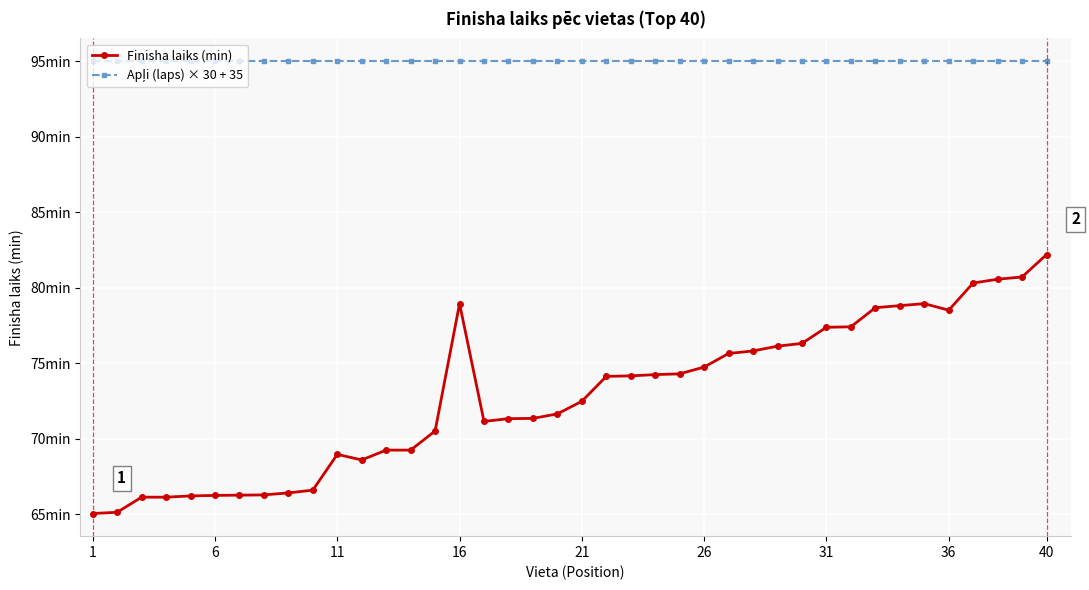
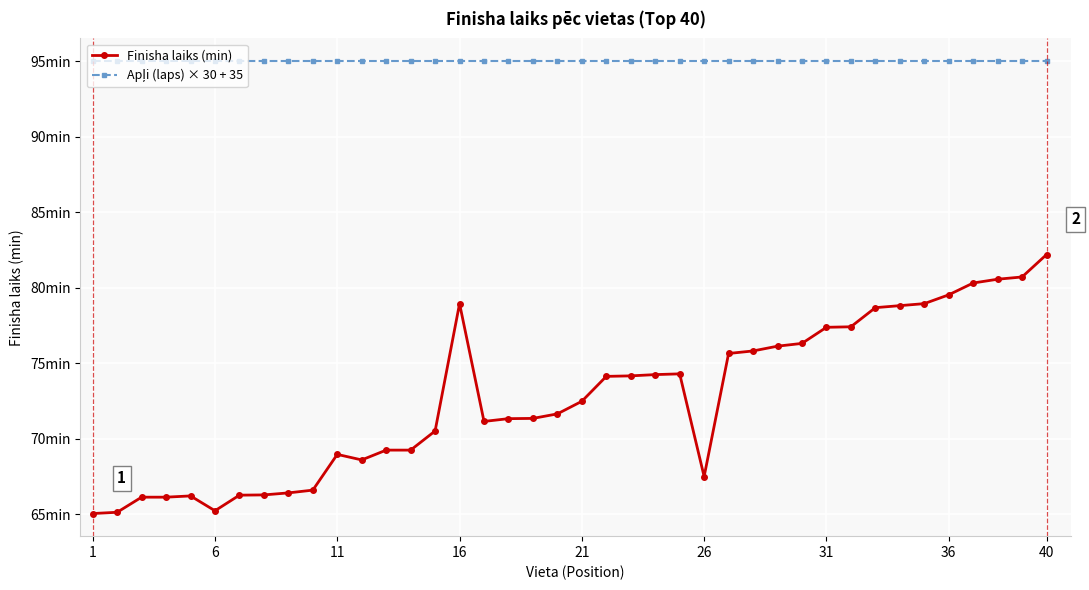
  {
    "Finisha laiks (min)": {
      "1": "65.0min",
-     "6": "66.2min",
+     "6": "65.2min",
      "11": "69.0min",
      "16": "78.9min",
      "21": "72.5min",
-     "26": "74.7min",
+     "26": "67.5min",
      "31": "77.4min",
-     "36": "78.5min",
+     "36": "79.5min",
      "40": "82.2min"
    },
    "Apļi (laps) × 30 + 35": {
      "11": "95.0min",
      "16": "95.0min",
      "21": "95.0min",
      "26": "95.0min",
      "31": "95.0min",
      "36": "95.0min",
      "40": "95.0min"
    }
  }
